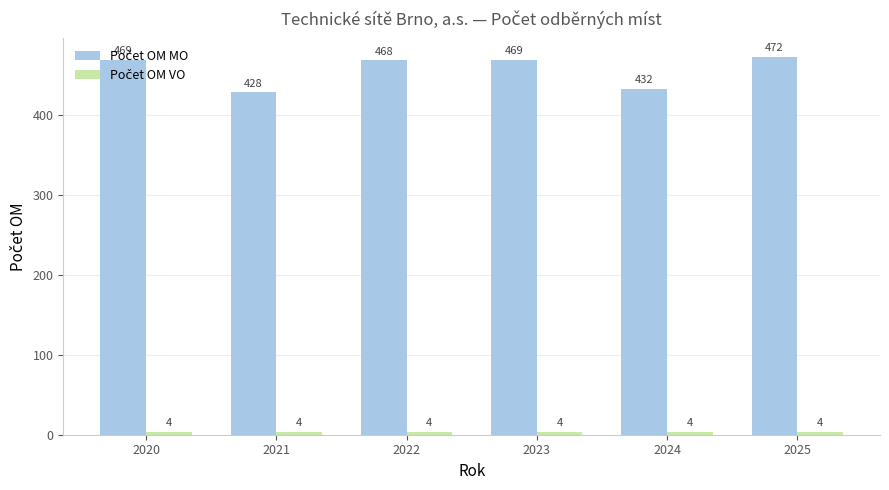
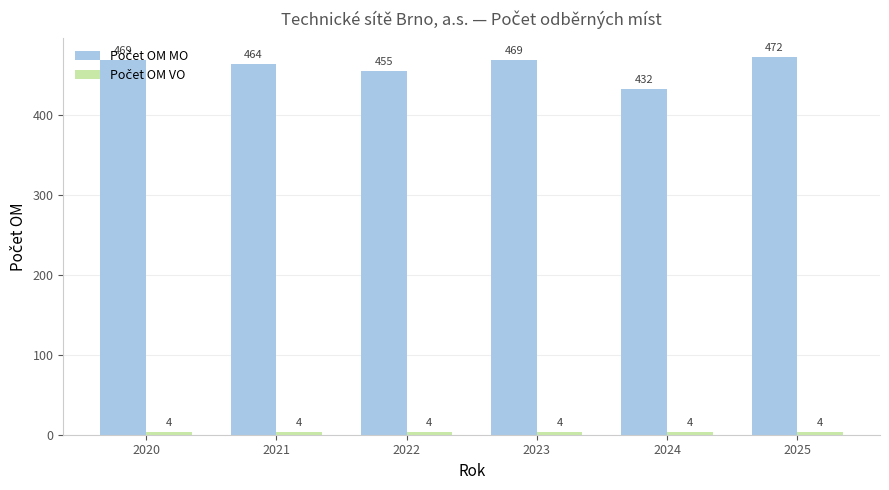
  {
    "Počet OM MO": {
      "2020": 469,
-     "2021": 428,
-     "2022": 468,
+     "2021": 464,
+     "2022": 455,
      "2023": 469,
      "2024": 432,
      "2025": 472
    },
    "Počet OM VO": {
      "2020": 4,
      "2021": 4,
      "2022": 4,
      "2023": 4,
      "2024": 4,
      "2025": 4
    }
  }
